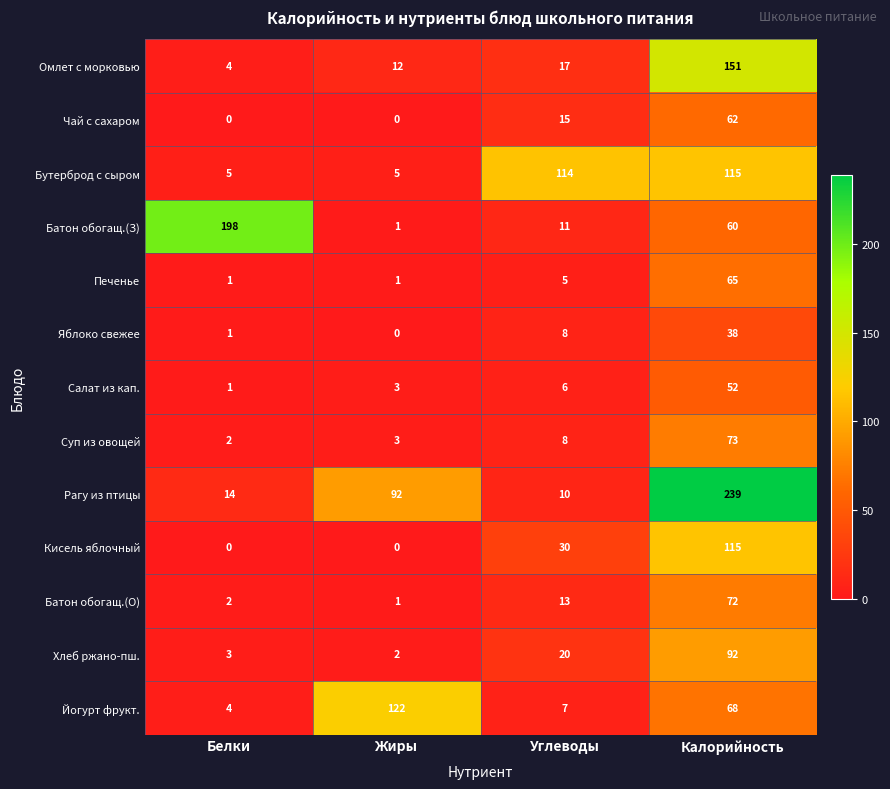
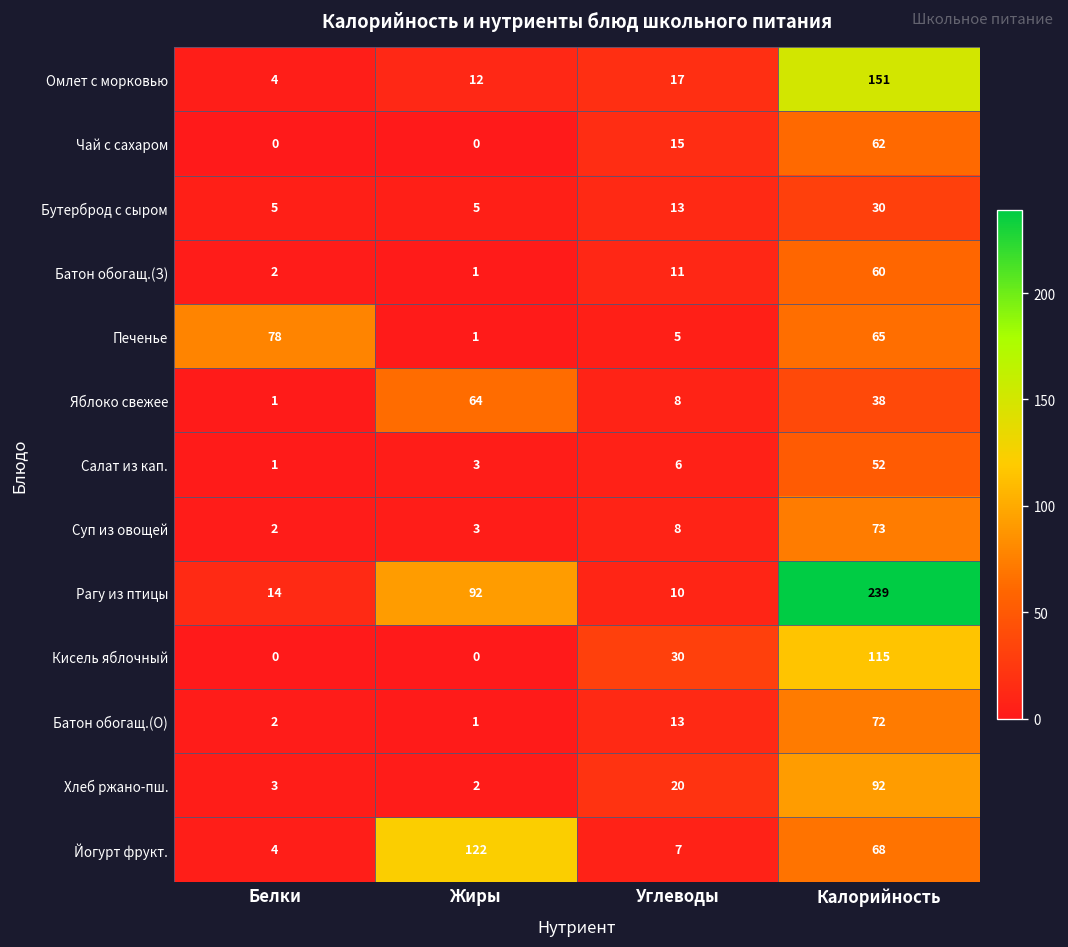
  {
    "Омлет с морковью": {
      "Белки": 4,
      "Жиры": 12,
      "Углеводы": 17,
      "Калорийность": 151
    },
    "Чай с сахаром": {
      "Белки": 0,
      "Жиры": 0,
      "Углеводы": 15,
      "Калорийность": 62
    },
    "Бутерброд с сыром": {
      "Белки": 5,
      "Жиры": 5,
-     "Углеводы": 114,
-     "Калорийность": 115
+     "Углеводы": 13,
+     "Калорийность": 30
    },
    "Батон обогащ.(З)": {
-     "Белки": 198,
+     "Белки": 2,
      "Жиры": 1,
      "Углеводы": 11,
      "Калорийность": 60
    },
    "Печенье": {
-     "Белки": 1,
+     "Белки": 78,
      "Жиры": 1,
      "Углеводы": 5,
      "Калорийность": 65
    },
    "Яблоко свежее": {
      "Белки": 1,
-     "Жиры": 0,
+     "Жиры": 64,
      "Углеводы": 8,
      "Калорийность": 38
    },
    "Салат из кап.": {
      "Белки": 1,
      "Жиры": 3,
      "Углеводы": 6,
      "Калорийность": 52
    },
    "Суп из овощей": {
      "Белки": 2,
      "Жиры": 3,
      "Углеводы": 8,
      "Калорийность": 73
    },
    "Рагу из птицы": {
      "Белки": 14,
      "Жиры": 92,
      "Углеводы": 10,
      "Калорийность": 239
    },
    "Кисель яблочный": {
      "Белки": 0,
      "Жиры": 0,
      "Углеводы": 30,
      "Калорийность": 115
    },
    "Батон обогащ.(О)": {
      "Белки": 2,
      "Жиры": 1,
      "Углеводы": 13,
      "Калорийность": 72
    },
    "Хлеб ржано-пш.": {
      "Белки": 3,
      "Жиры": 2,
      "Углеводы": 20,
      "Калорийность": 92
    },
    "Йогурт фрукт.": {
      "Белки": 4,
      "Жиры": 122,
      "Углеводы": 7,
      "Калорийность": 68
    }
  }
